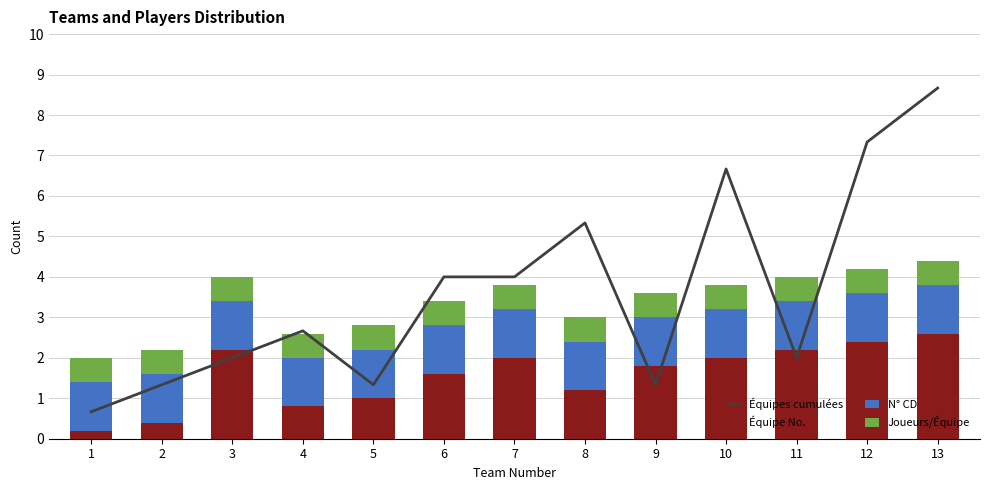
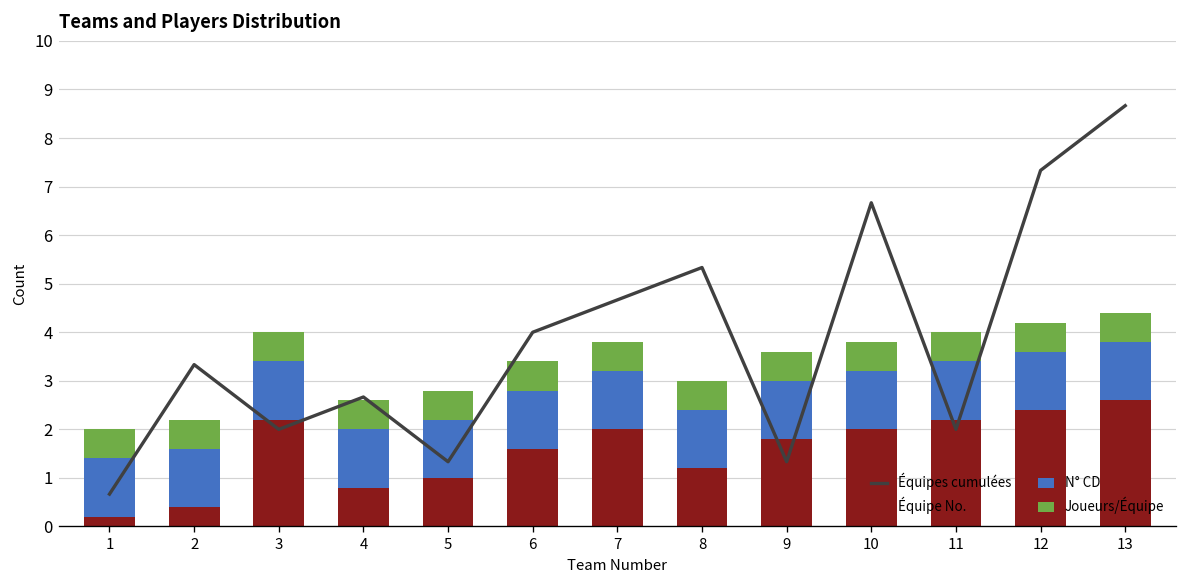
  {
    "Équipes cumulées": {
      "1": 0.7,
-     "2": 1.3,
+     "2": 3.3,
      "3": 2.0,
      "4": 2.7,
      "5": 1.3,
      "6": 4.0,
-     "7": 4.0,
+     "7": 4.7,
      "8": 5.3,
      "9": 1.3,
      "10": 6.7,
      "11": 2.0,
      "12": 7.3,
      "13": 8.7
    },
    "Équipe No.": {
      "1": 0.2,
      "2": 0.4,
      "3": 2.2,
      "4": 0.8,
      "5": 1.0,
      "6": 1.6,
      "7": 2.0,
      "8": 1.2,
      "9": 1.8,
      "10": 2.0,
      "11": 2.2,
      "12": 2.4,
      "13": 2.6
    },
    "N° CD": {
      "1": 1.2,
      "2": 1.2,
      "3": 1.2,
      "4": 1.2,
      "5": 1.2,
      "6": 1.2,
      "7": 1.2,
      "8": 1.2,
      "9": 1.2,
      "10": 1.2,
      "11": 1.2,
      "12": 1.2,
      "13": 1.2
    },
    "Joueurs/Équipe": {
      "1": 0.6,
      "2": 0.6,
      "3": 0.6,
      "4": 0.6,
      "5": 0.6,
      "6": 0.6,
      "7": 0.6,
      "8": 0.6,
      "9": 0.6,
      "10": 0.6,
      "11": 0.6,
      "12": 0.6,
      "13": 0.6
    }
  }
